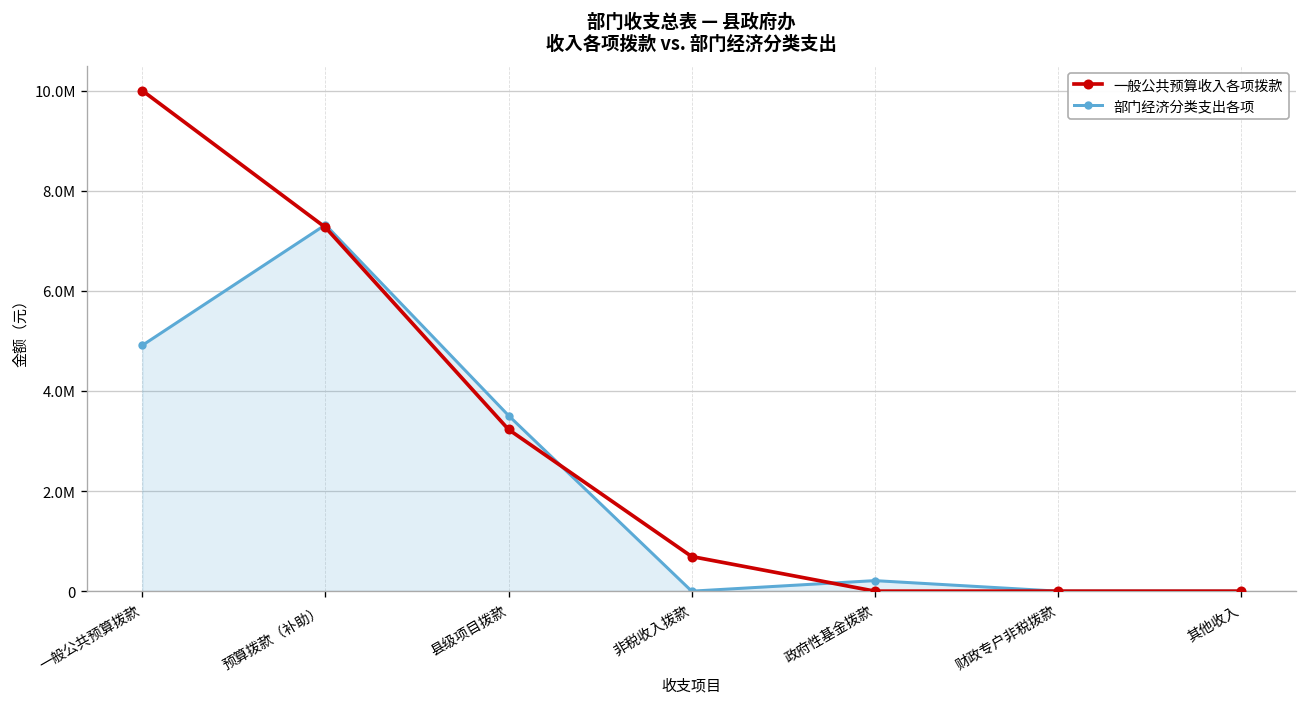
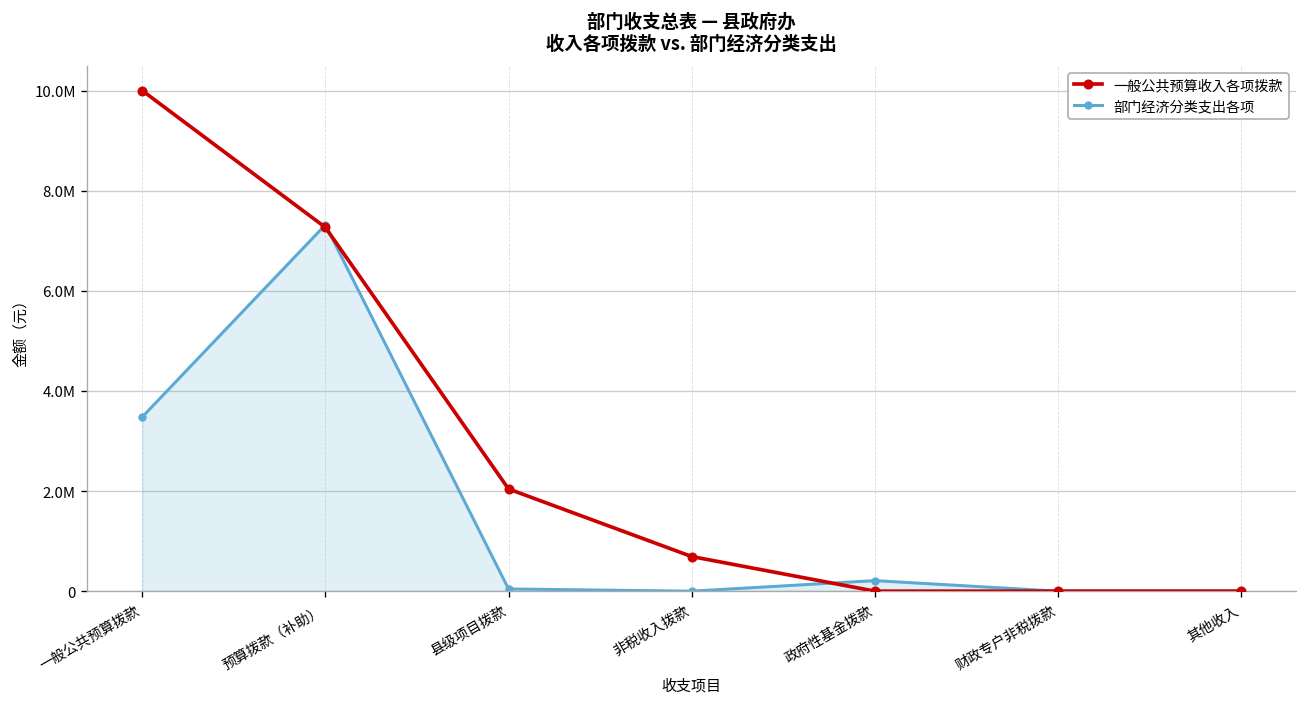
  {
    "一般公共预算收入各项拨款": {
      "一般公共预算拨款": 10000000,
-     "县级项目拨款": 3200000,
+     "县级项目拨款": 2000000,
      "非税收入拨款": 700000,
      "政府性基金拨款": 0
    },
    "部门经济分类支出各项": {
-     "一般公共预算拨款": 4900000,
-     "县级项目拨款": 3500000,
+     "一般公共预算拨款": 3500000,
+     "县级项目拨款": 0,
      "非税收入拨款": 0,
      "政府性基金拨款": 200000
    }
  }
